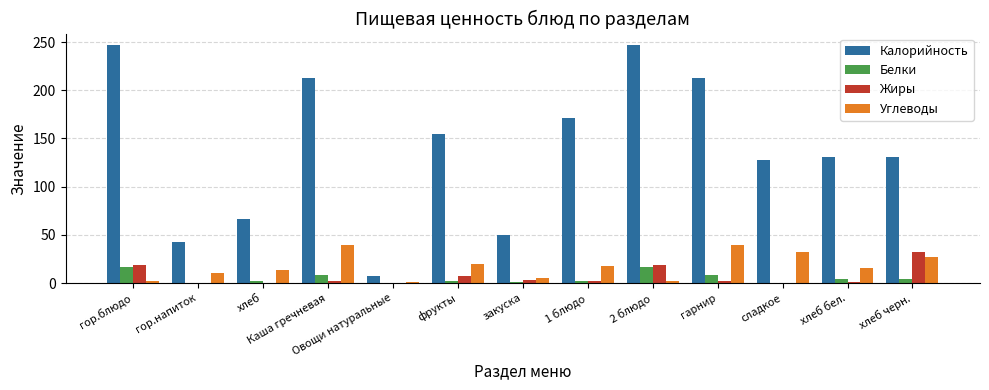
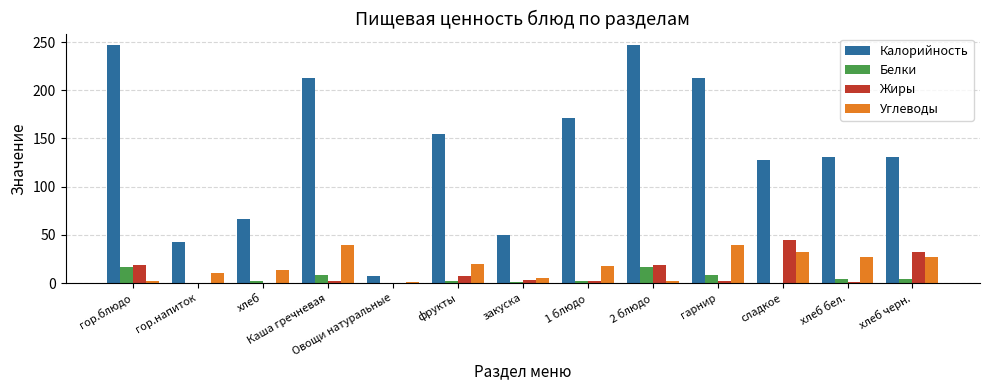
  {
    "Калорийность": {
      "гор.блюдо": 250,
      "гор.напиток": 40,
      "хлеб": 70,
      "Каша гречневая": 210,
      "Овощи натуральные": 10,
      "фрукты": 150,
      "закуска": 50,
      "1 блюдо": 170,
      "2 блюдо": 250,
      "гарнир": 210,
      "сладкое": 130,
      "хлеб бел.": 130,
      "хлеб черн.": 130
    },
    "Белки": {
      "гор.блюдо": 20,
      "гор.напиток": 0,
      "Каша гречневая": 10,
      "Овощи натуральные": 0,
      "2 блюдо": 20,
      "гарнир": 10,
      "хлеб бел.": 0,
      "хлеб черн.": 0
    },
    "Жиры": {
      "гор.блюдо": 20,
      "гор.напиток": 0,
      "Овощи натуральные": 0,
      "фрукты": 10,
      "закуска": 0,
      "2 блюдо": 20,
-     "сладкое": 0,
+     "сладкое": 40,
      "хлеб черн.": 30
    },
    "Углеводы": {
      "гор.напиток": 10,
      "хлеб": 10,
      "Каша гречневая": 40,
      "фрукты": 20,
      "закуска": 0,
      "1 блюдо": 20,
      "гарнир": 40,
      "сладкое": 30,
-     "хлеб бел.": 20,
+     "хлеб бел.": 30,
      "хлеб черн.": 30
    }
  }
